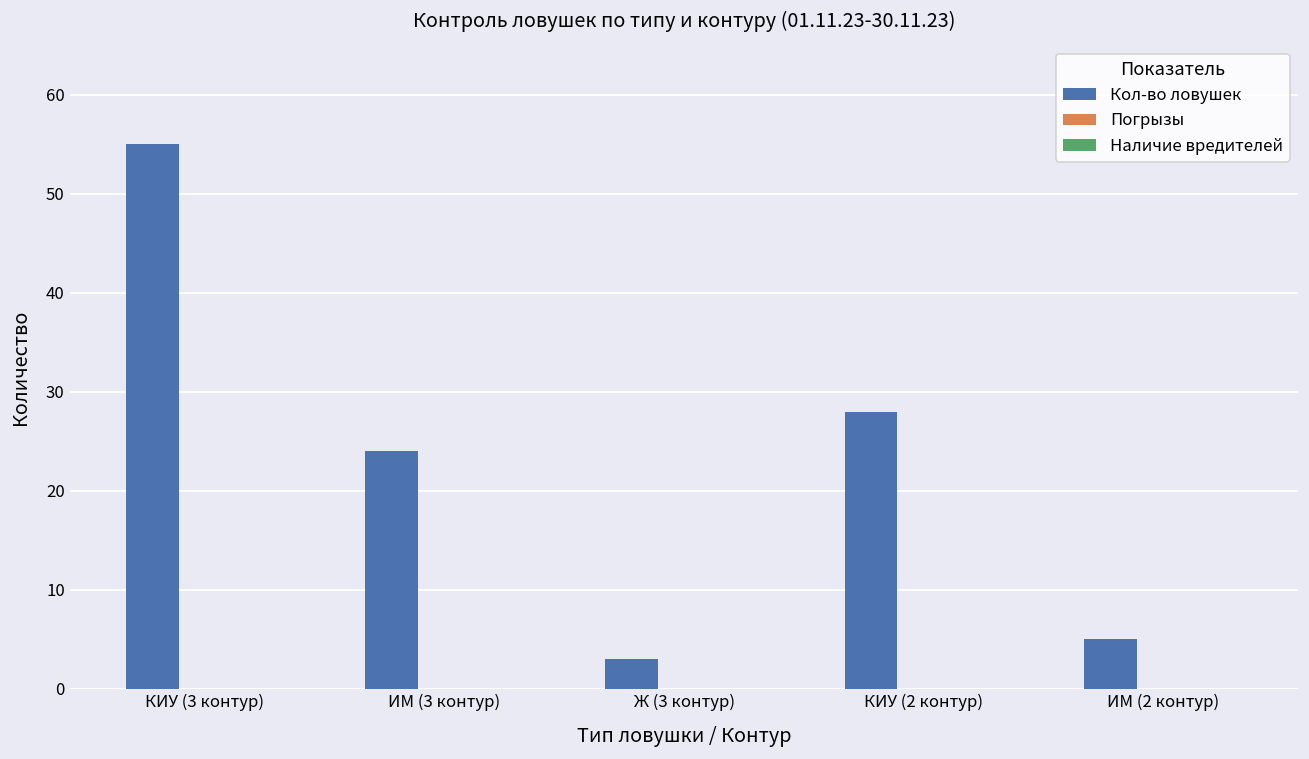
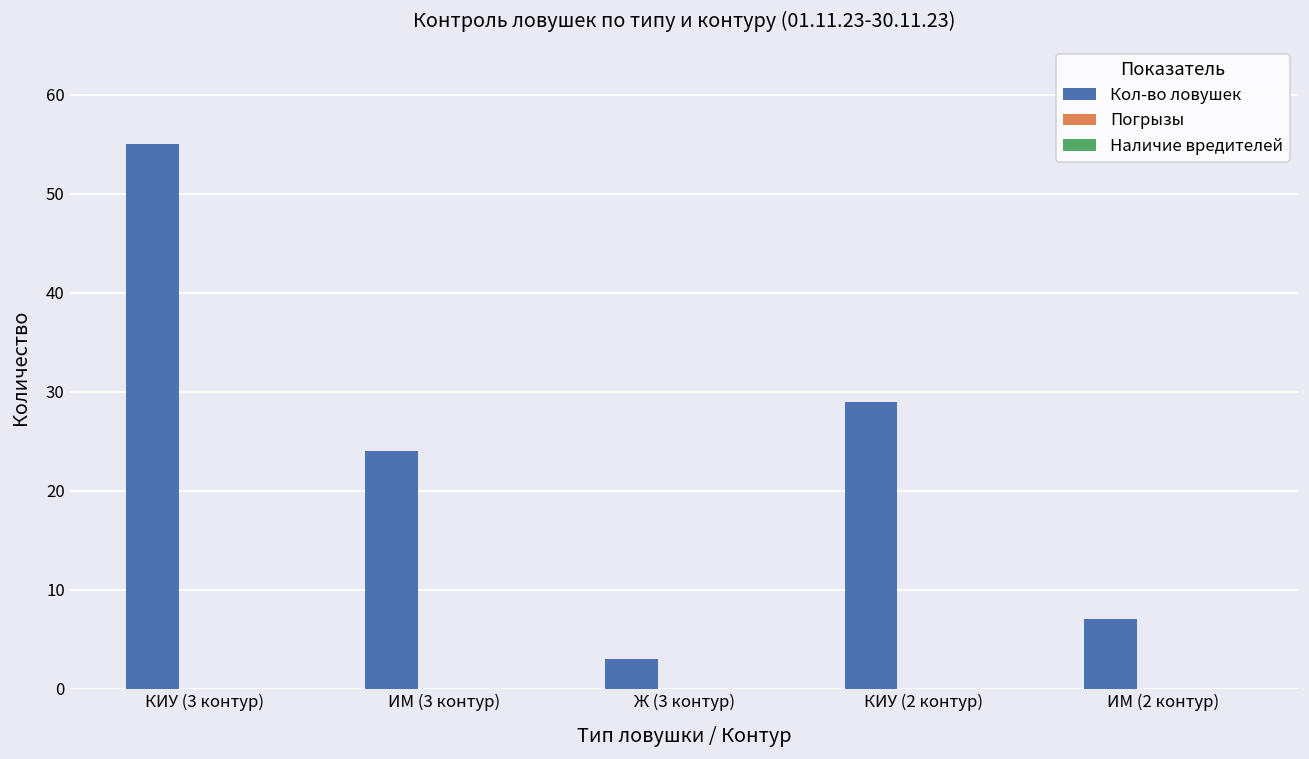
  {
    "Кол-во ловушек": {
      "КИУ (3 контур)": 55,
      "ИМ (3 контур)": 24,
      "Ж (3 контур)": 3,
-     "КИУ (2 контур)": 28,
-     "ИМ (2 контур)": 5
+     "КИУ (2 контур)": 29,
+     "ИМ (2 контур)": 7
    },
    "Погрызы": {
      "КИУ (3 контур)": 0,
      "ИМ (3 контур)": 0,
      "Ж (3 контур)": 0,
      "КИУ (2 контур)": 0,
      "ИМ (2 контур)": 0
    },
    "Наличие вредителей": {
      "КИУ (3 контур)": 0,
      "ИМ (3 контур)": 0,
      "Ж (3 контур)": 0,
      "КИУ (2 контур)": 0,
      "ИМ (2 контур)": 0
    }
  }
